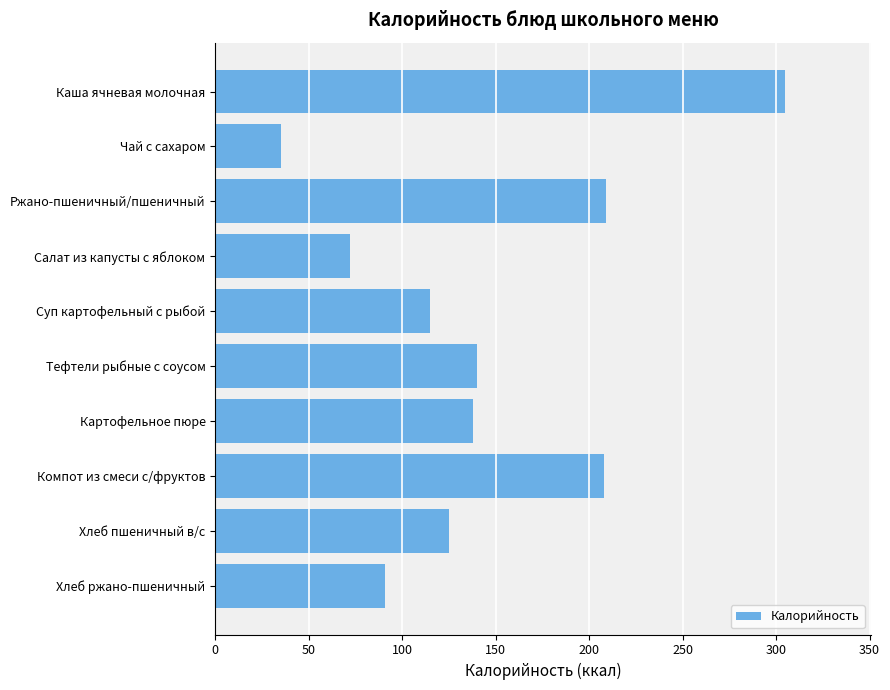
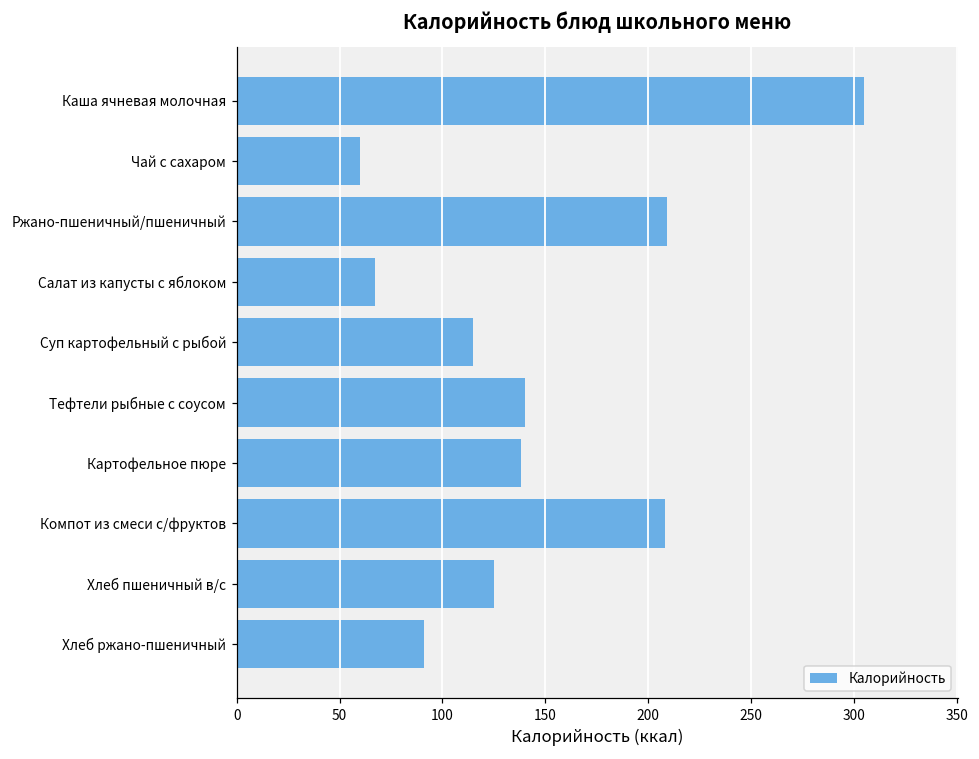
  {
    "Каша ячневая молочная": 305,
-   "Чай с сахаром": 35,
+   "Чай с сахаром": 60,
    "Ржано-пшеничный/пшеничный": 209,
-   "Салат из капусты с яблоком": 72,
+   "Салат из капусты с яблоком": 67,
    "Суп картофельный с рыбой": 115,
    "Тефтели рыбные с соусом": 140,
    "Картофельное пюре": 138,
    "Компот из смеси с/фруктов": 208,
    "Хлеб пшеничный в/с": 125,
    "Хлеб ржано-пшеничный": 91
  }
